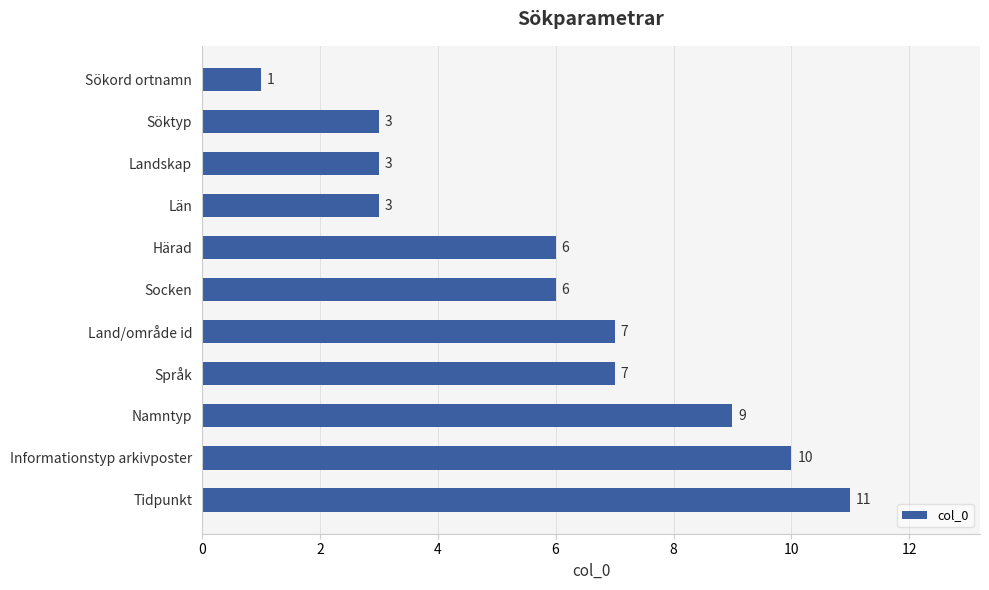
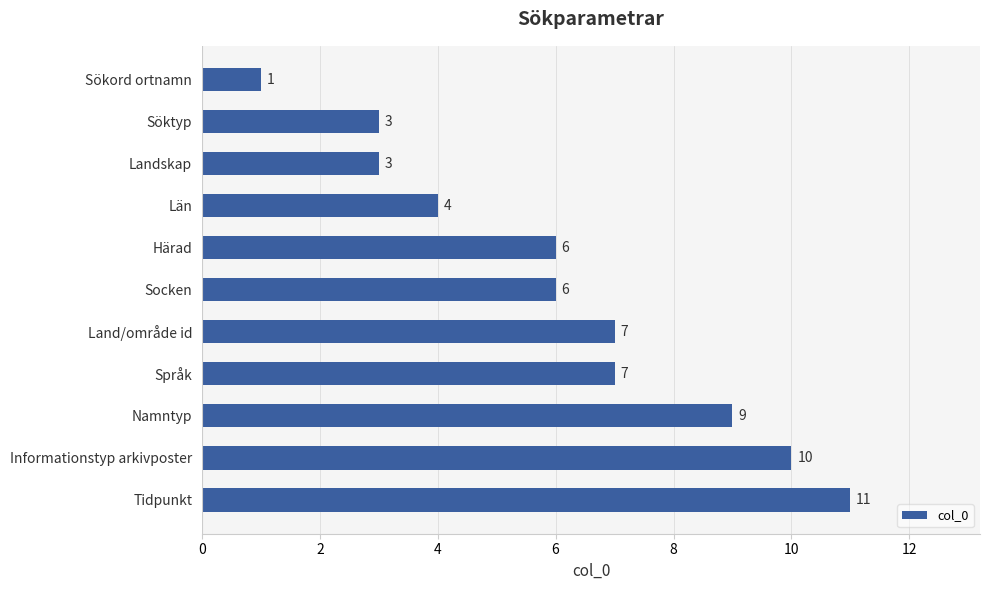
  {
    "Sökord ortnamn": 1,
    "Söktyp": 3,
    "Landskap": 3,
-   "Län": 3,
+   "Län": 4,
    "Härad": 6,
    "Socken": 6,
    "Land/område id": 7,
    "Språk": 7,
    "Namntyp": 9,
    "Informationstyp arkivposter": 10,
    "Tidpunkt": 11
  }
